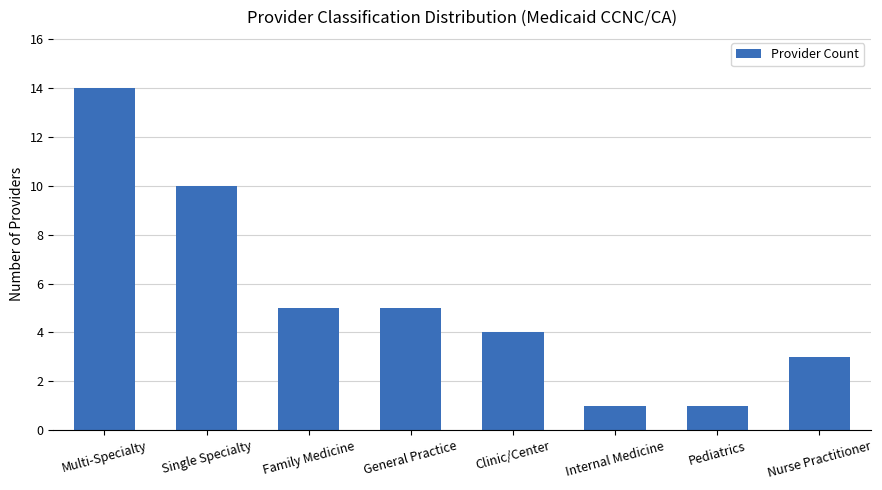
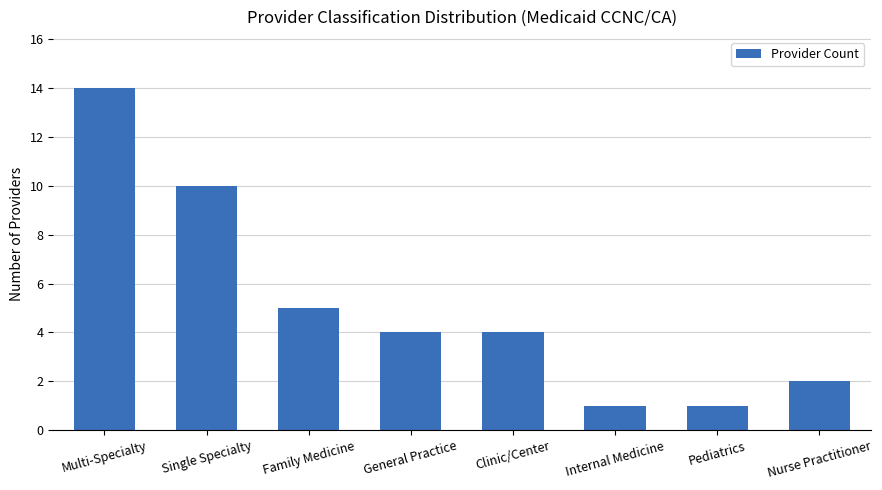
  {
    "Multi-Specialty": 14,
    "Single Specialty": 10,
    "Family Medicine": 5,
-   "General Practice": 5,
+   "General Practice": 4,
    "Clinic/Center": 4,
    "Internal Medicine": 1,
    "Pediatrics": 1,
-   "Nurse Practitioner": 3
+   "Nurse Practitioner": 2
  }
